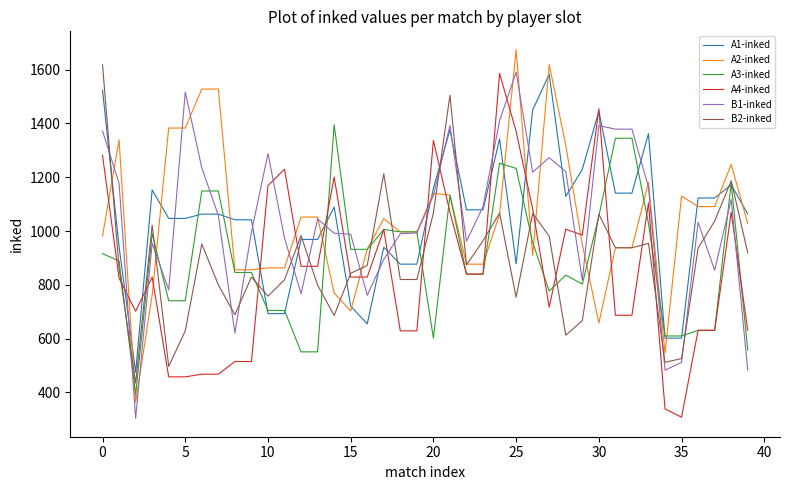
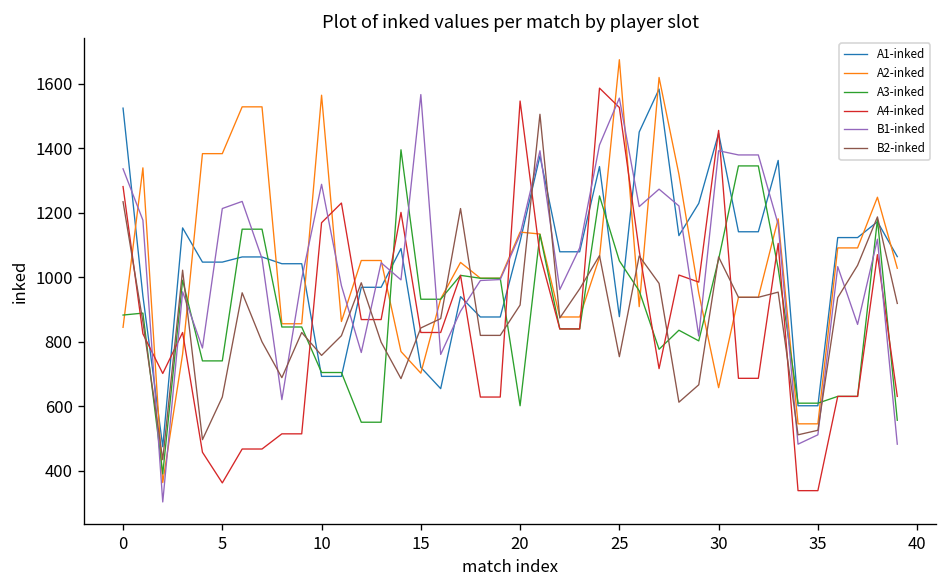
  {
    "A1-inked": {
      "0": 1520,
      "5": 1050,
      "10": 690,
      "15": 720,
-     "20": 1160,
+     "20": 1110,
      "25": 880
    },
    "A2-inked": {
-     "0": 980,
+     "0": 850,
      "5": 1380,
-     "10": 860,
+     "10": 1560,
      "15": 700,
      "25": 1670,
      "30": 660,
-     "35": 1130
+     "35": 550
    },
    "A3-inked": {
-     "0": 920,
+     "0": 880,
      "5": 740,
      "10": 710,
      "15": 930,
      "20": 600,
-     "25": 1230
+     "25": 1050
    },
    "A4-inked": {
      "0": 1280,
-     "5": 460,
+     "5": 360,
      "10": 1170,
      "15": 830,
-     "20": 1340,
-     "25": 1370,
-     "35": 310
+     "20": 1550,
+     "25": 1530,
+     "35": 340
    },
    "B1-inked": {
-     "0": 1370,
-     "5": 1520,
+     "0": 1340,
+     "5": 1210,
      "10": 1290,
-     "15": 990,
-     "25": 1590,
+     "15": 1570,
+     "25": 1560,
      "30": 1390,
      "35": 510
    },
    "B2-inked": {
-     "0": 1620,
+     "0": 1230,
      "5": 630,
      "10": 760,
      "15": 840,
-     "20": 1070,
+     "20": 910,
      "25": 750,
      "35": 530
    }
  }
